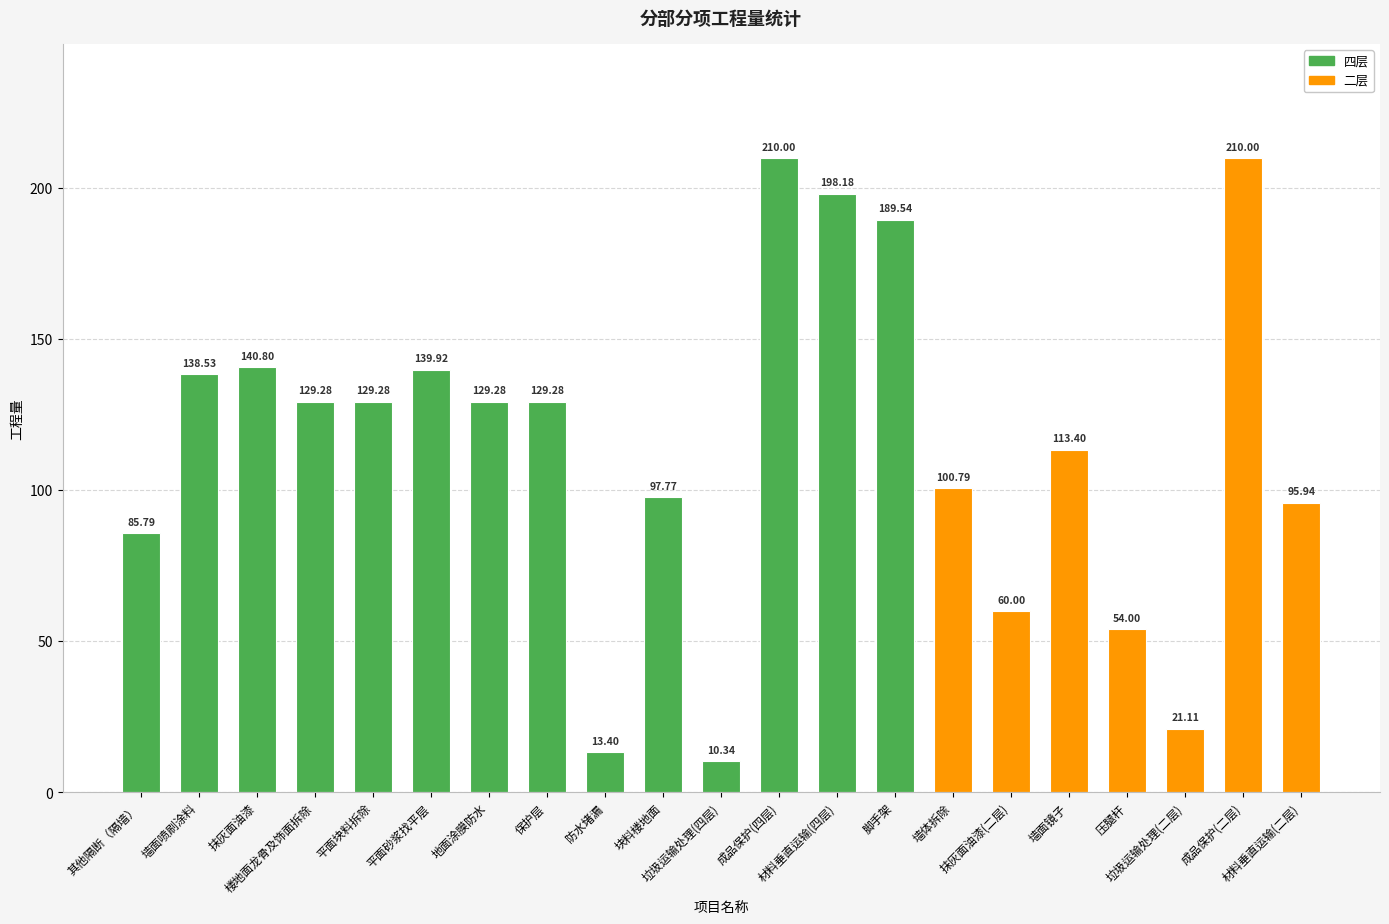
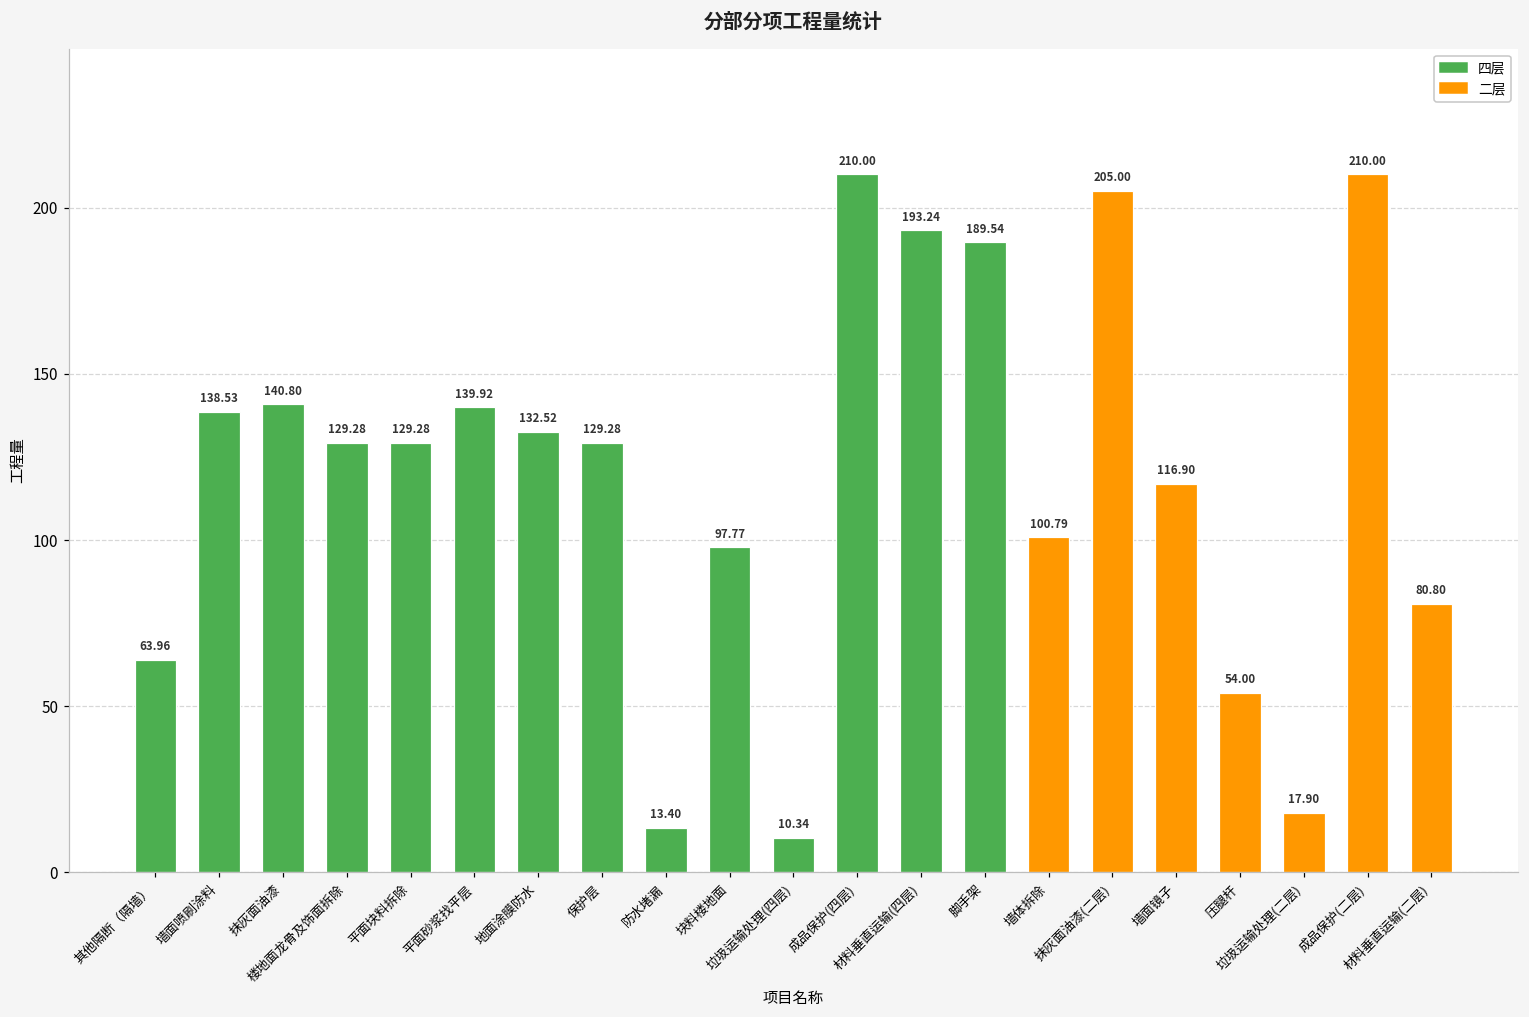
  {
-   "其他隔断（隔墙）": 85.79,
+   "其他隔断（隔墙）": 63.96,
    "墙面喷刷涂料": 138.53,
    "抹灰面油漆": 140.80,
    "楼地面龙骨及饰面拆除": 129.28,
    "平面块料拆除": 129.28,
    "平面砂浆找平层": 139.92,
-   "地面涂膜防水": 129.28,
+   "地面涂膜防水": 132.52,
    "保护层": 129.28,
    "防水堵漏": 13.40,
    "块料楼地面": 97.77,
    "垃圾运输处理(四层)": 10.34,
    "成品保护(四层)": 210.00,
-   "材料垂直运输(四层)": 198.18,
+   "材料垂直运输(四层)": 193.24,
    "脚手架": 189.54,
    "墙体拆除": 100.79,
-   "抹灰面油漆(二层)": 60.00,
-   "墙面镜子": 113.40,
+   "抹灰面油漆(二层)": 205.00,
+   "墙面镜子": 116.90,
    "压腿杆": 54.00,
-   "垃圾运输处理(二层)": 21.11,
+   "垃圾运输处理(二层)": 17.90,
    "成品保护(二层)": 210.00,
-   "材料垂直运输(二层)": 95.94
+   "材料垂直运输(二层)": 80.80
  }
